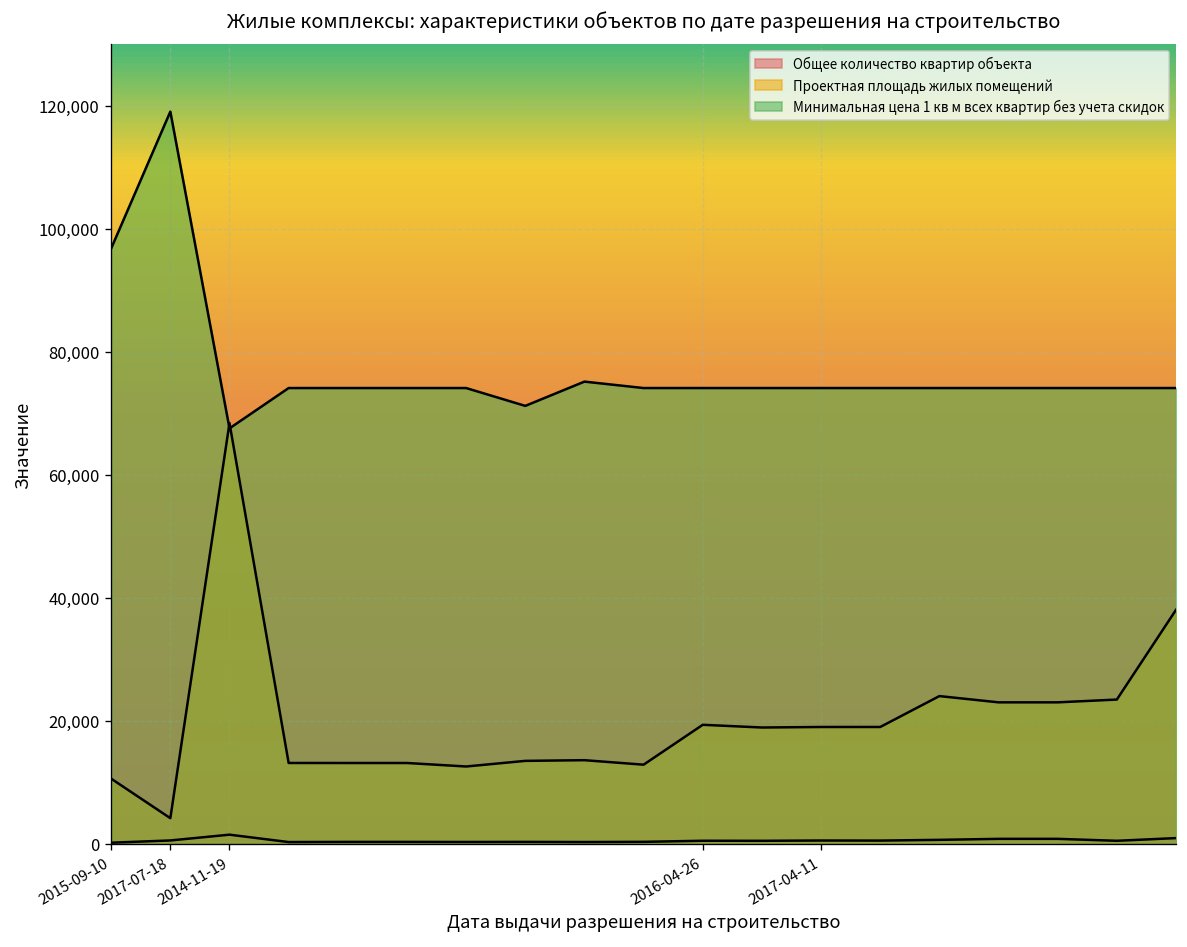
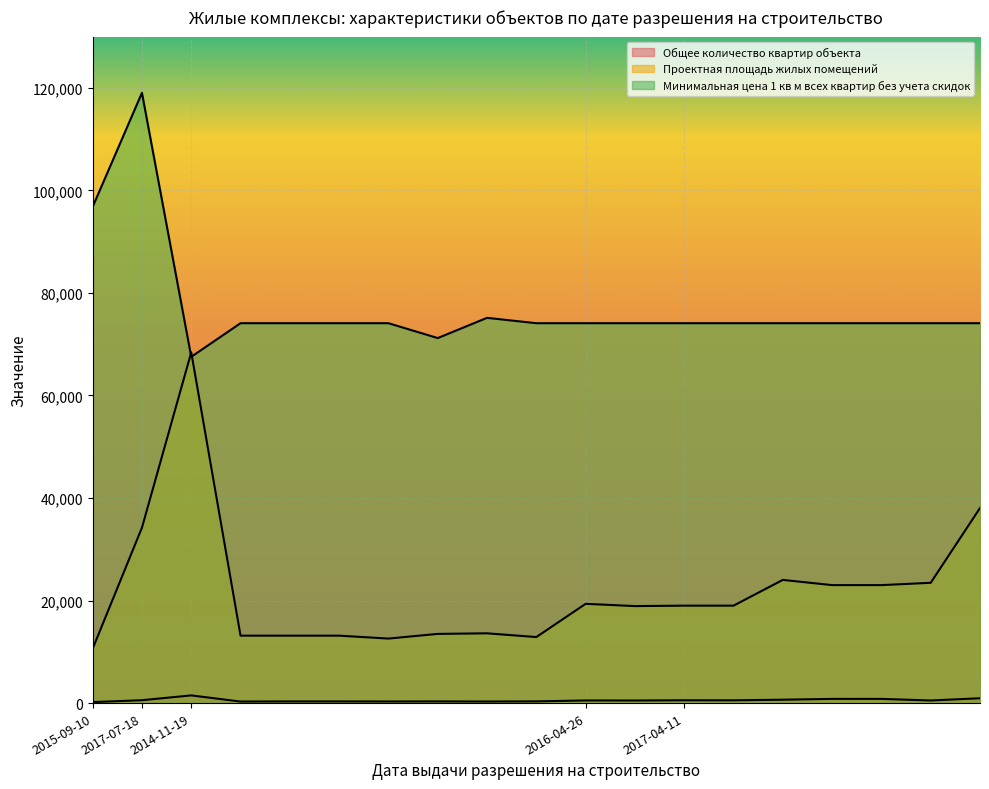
  {
    "Общее количество квартир объекта": {
      "2015-09-10": "0",
      "2017-07-18": "1,000"
    },
    "Проектная площадь жилых помещений": {
      "2015-09-10": "11,000",
-     "2017-07-18": "4,000"
+     "2017-07-18": "34,000"
    },
    "Минимальная цена 1 кв м всех квартир без учета скидок": {
      "2015-09-10": "97,000",
      "2017-07-18": "119,000"
    }
  }
